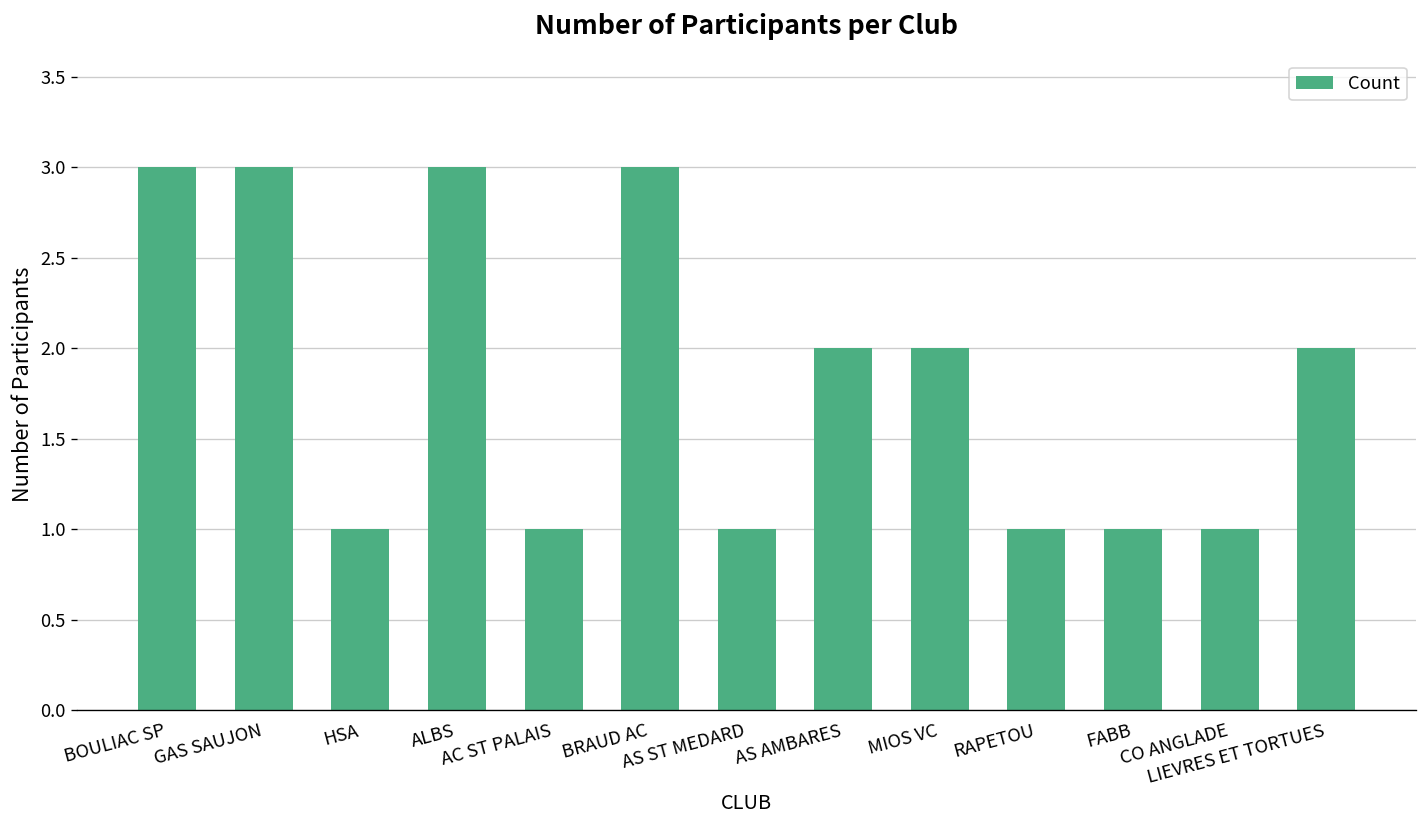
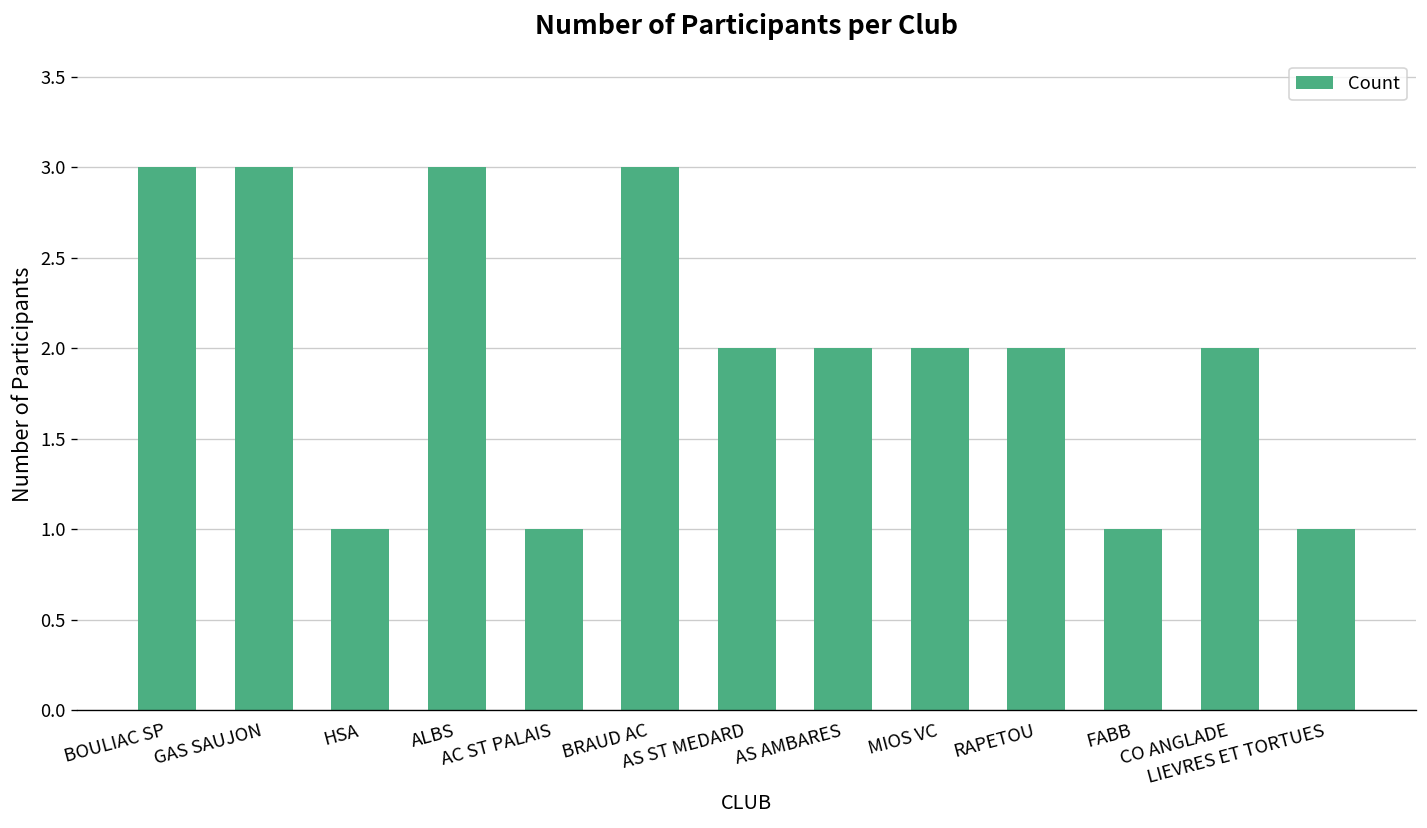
  {
    "BOULIAC SP": 3,
    "GAS SAUJON": 3,
    "HSA": 1,
    "ALBS": 3,
    "AC ST PALAIS": 1,
    "BRAUD AC": 3,
-   "AS ST MEDARD": 1,
+   "AS ST MEDARD": 2,
    "AS AMBARES": 2,
    "MIOS VC": 2,
-   "RAPETOU": 1,
+   "RAPETOU": 2,
    "FABB": 1,
-   "CO ANGLADE": 1,
-   "LIEVRES ET TORTUES": 2
+   "CO ANGLADE": 2,
+   "LIEVRES ET TORTUES": 1
  }
